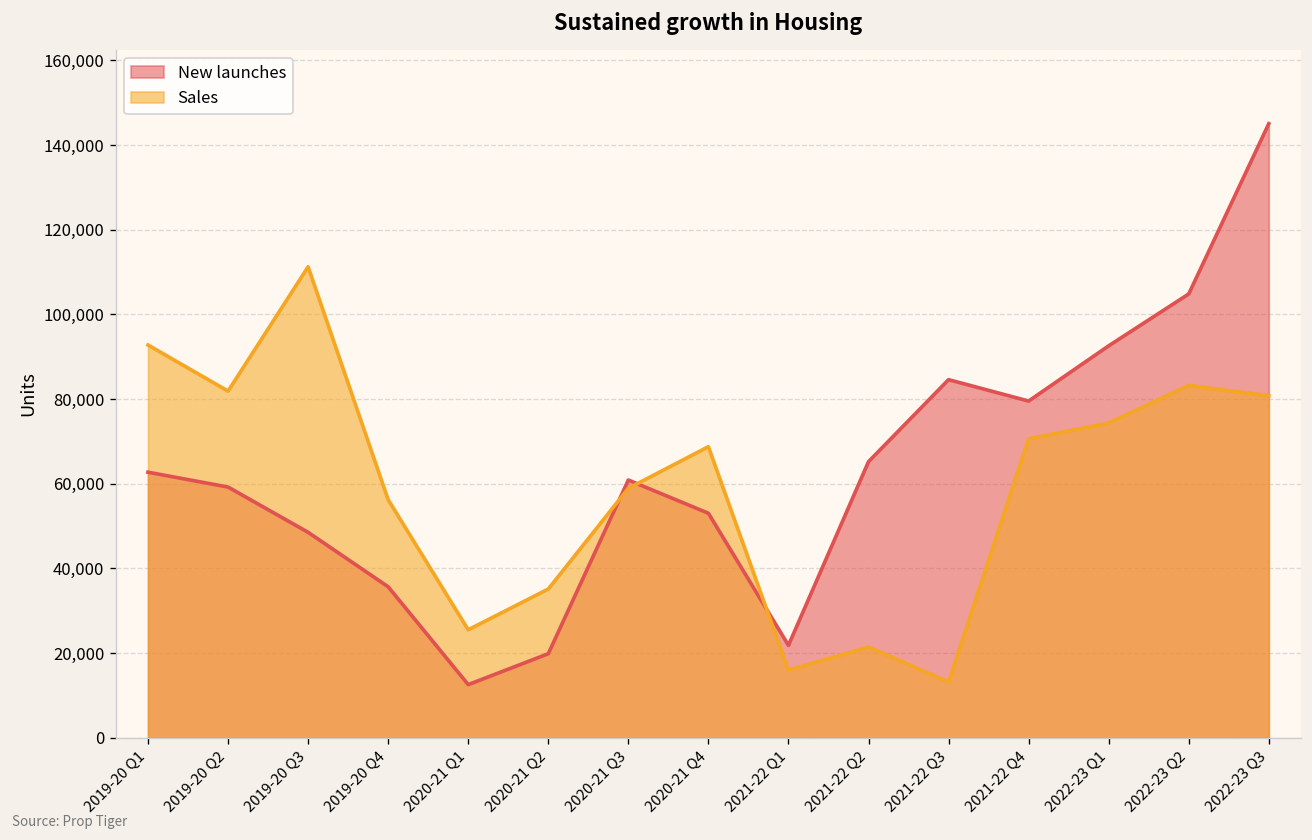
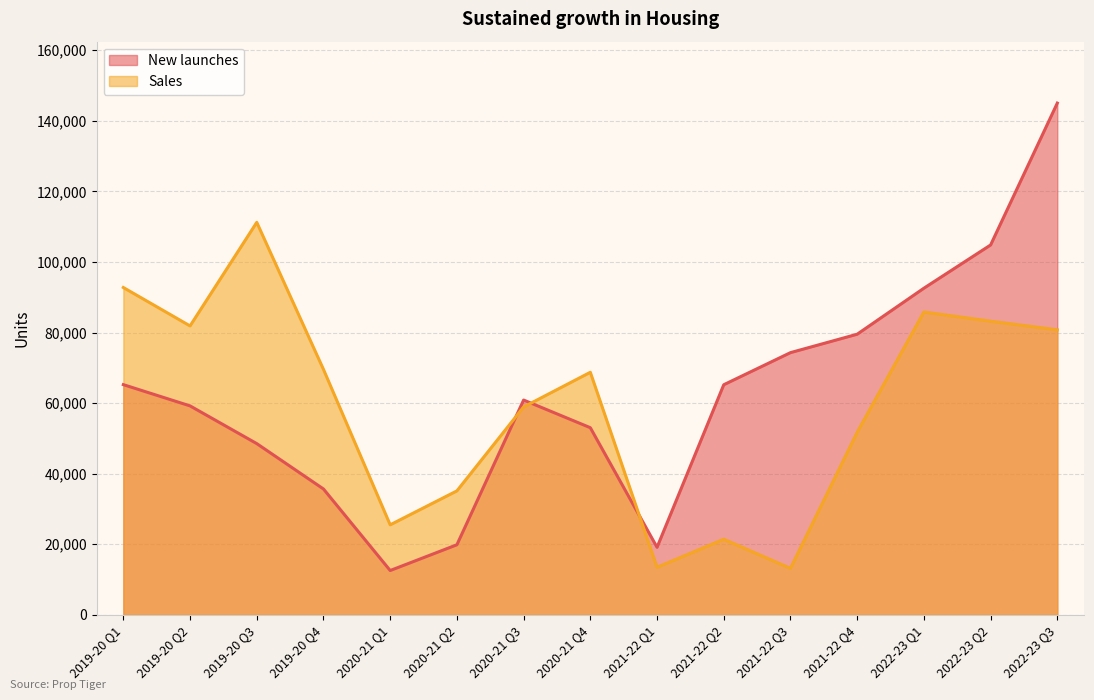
  {
    "New launches": {
-     "2019-20 Q1": "63,000",
+     "2019-20 Q1": "65,000",
      "2019-20 Q2": "59,000",
      "2019-20 Q3": "49,000",
      "2019-20 Q4": "36,000",
      "2020-21 Q1": "13,000",
      "2020-21 Q2": "20,000",
      "2020-21 Q3": "61,000",
      "2020-21 Q4": "53,000",
-     "2021-22 Q1": "22,000",
+     "2021-22 Q1": "19,000",
      "2021-22 Q2": "65,000",
-     "2021-22 Q3": "85,000",
+     "2021-22 Q3": "74,000",
      "2021-22 Q4": "80,000",
      "2022-23 Q1": "93,000",
      "2022-23 Q2": "105,000",
      "2022-23 Q3": "145,000"
    },
    "Sales": {
      "2019-20 Q1": "93,000",
      "2019-20 Q2": "82,000",
      "2019-20 Q3": "111,000",
-     "2019-20 Q4": "56,000",
+     "2019-20 Q4": "70,000",
      "2020-21 Q1": "26,000",
      "2020-21 Q2": "35,000",
      "2020-21 Q3": "59,000",
      "2020-21 Q4": "69,000",
-     "2021-22 Q1": "16,000",
+     "2021-22 Q1": "13,000",
      "2021-22 Q2": "21,000",
      "2021-22 Q3": "13,000",
-     "2021-22 Q4": "71,000",
-     "2022-23 Q1": "74,000",
+     "2021-22 Q4": "52,000",
+     "2022-23 Q1": "86,000",
      "2022-23 Q2": "83,000",
      "2022-23 Q3": "81,000"
    }
  }
